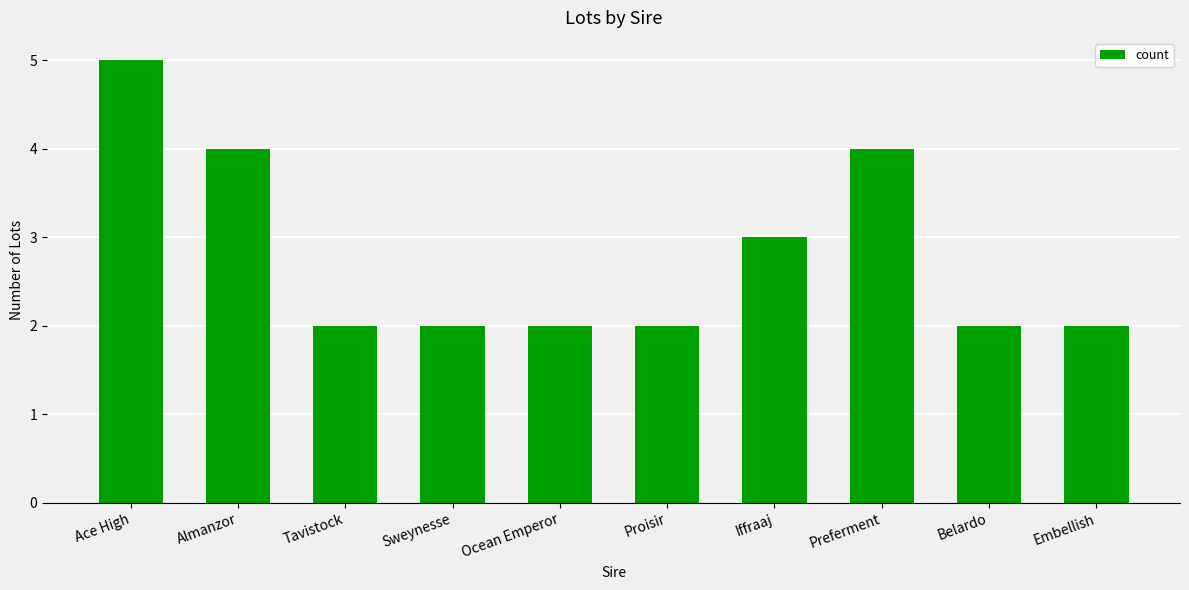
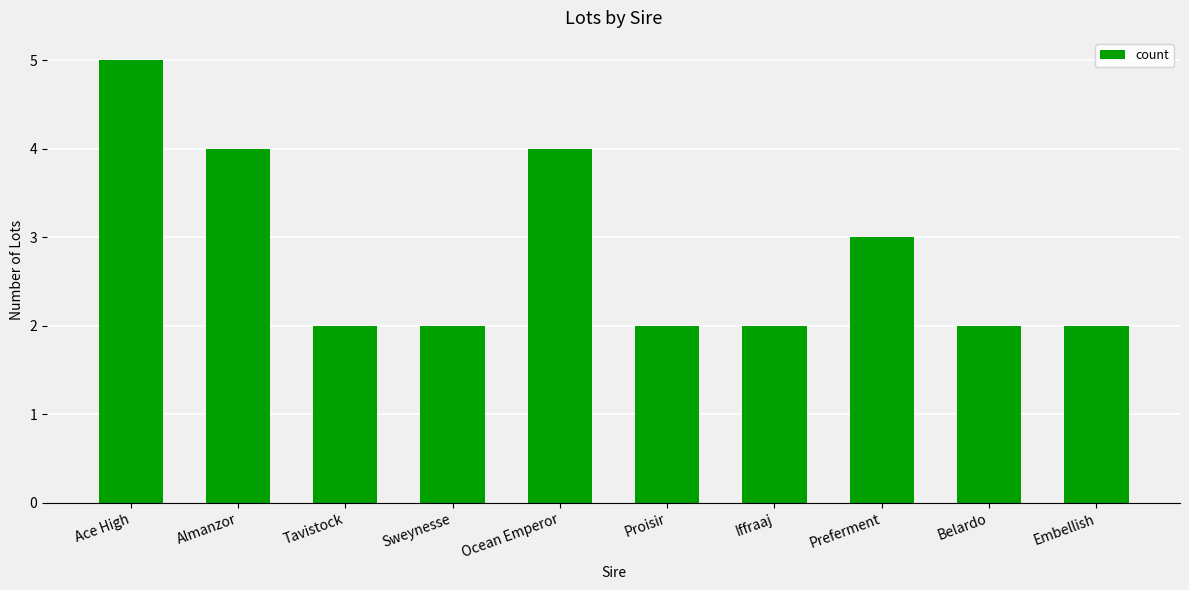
  {
    "Ace High": 5,
    "Almanzor": 4,
    "Tavistock": 2,
    "Sweynesse": 2,
-   "Ocean Emperor": 2,
+   "Ocean Emperor": 4,
    "Proisir": 2,
-   "Iffraaj": 3,
-   "Preferment": 4,
+   "Iffraaj": 2,
+   "Preferment": 3,
    "Belardo": 2,
    "Embellish": 2
  }
